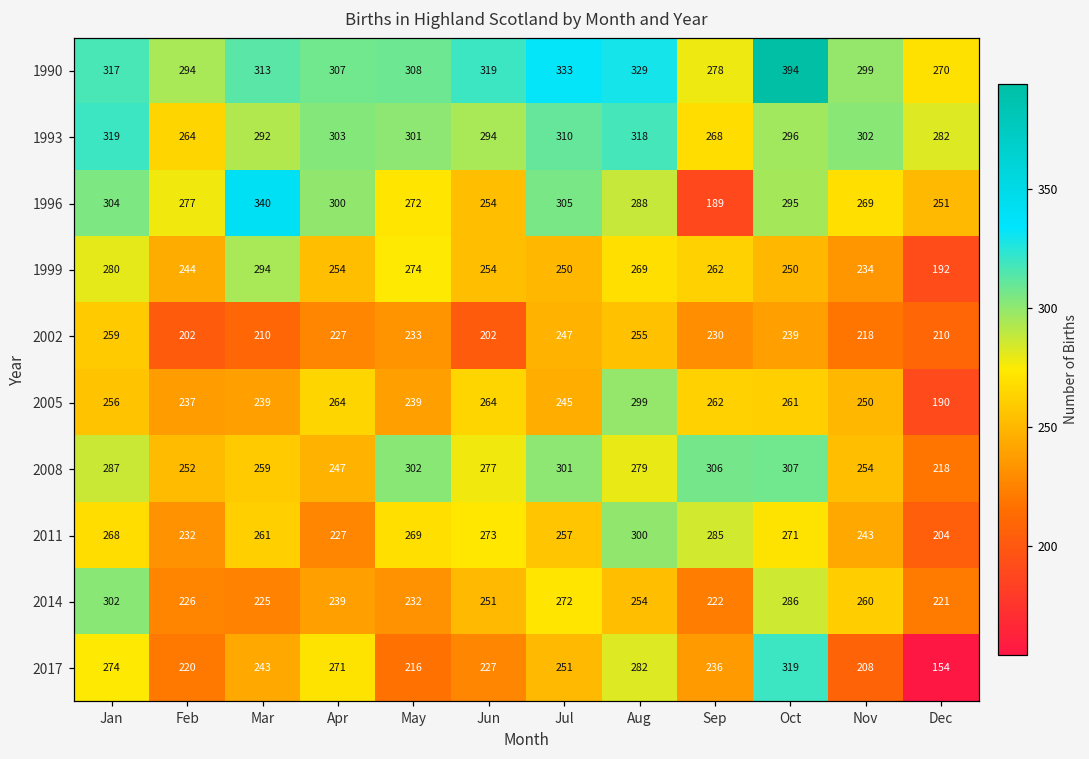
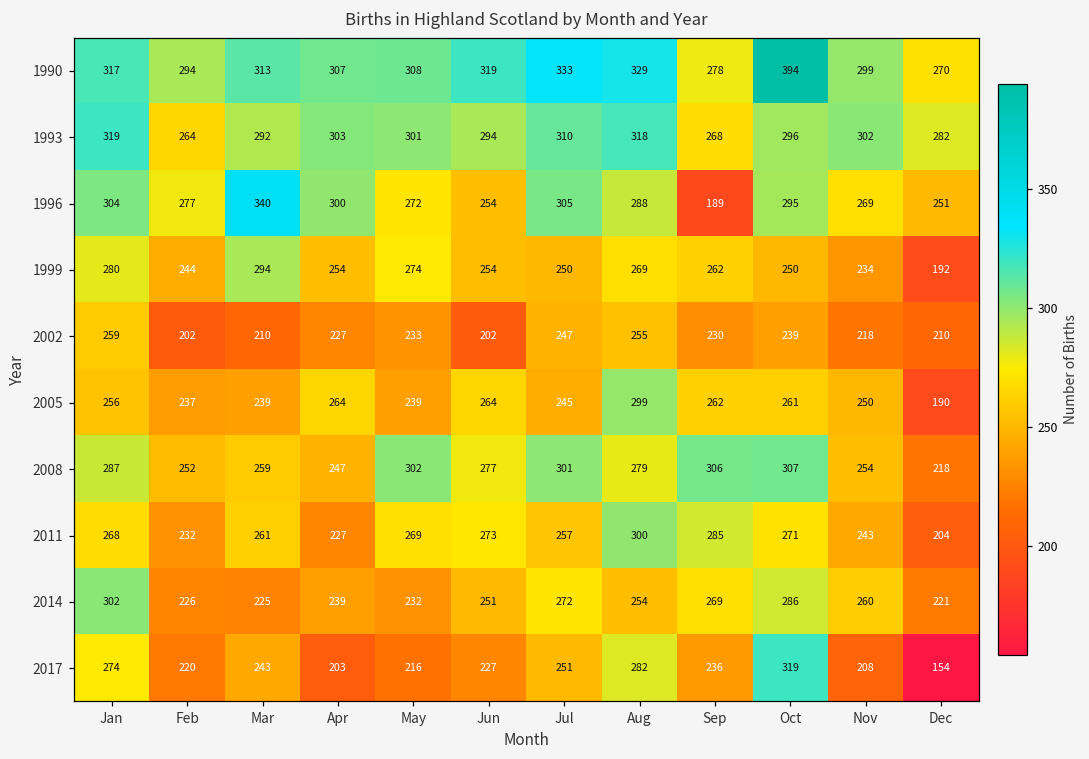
  {
    "1990": {
      "Jan": 317,
      "Feb": 294,
      "Mar": 313,
      "Apr": 307,
      "May": 308,
      "Jun": 319,
      "Jul": 333,
      "Aug": 329,
      "Sep": 278,
      "Oct": 394,
      "Nov": 299,
      "Dec": 270
    },
    "1993": {
      "Jan": 319,
      "Feb": 264,
      "Mar": 292,
      "Apr": 303,
      "May": 301,
      "Jun": 294,
      "Jul": 310,
      "Aug": 318,
      "Sep": 268,
      "Oct": 296,
      "Nov": 302,
      "Dec": 282
    },
    "1996": {
      "Jan": 304,
      "Feb": 277,
      "Mar": 340,
      "Apr": 300,
      "May": 272,
      "Jun": 254,
      "Jul": 305,
      "Aug": 288,
      "Sep": 189,
      "Oct": 295,
      "Nov": 269,
      "Dec": 251
    },
    "1999": {
      "Jan": 280,
      "Feb": 244,
      "Mar": 294,
      "Apr": 254,
      "May": 274,
      "Jun": 254,
      "Jul": 250,
      "Aug": 269,
      "Sep": 262,
      "Oct": 250,
      "Nov": 234,
      "Dec": 192
    },
    "2002": {
      "Jan": 259,
      "Feb": 202,
      "Mar": 210,
      "Apr": 227,
      "May": 233,
      "Jun": 202,
      "Jul": 247,
      "Aug": 255,
      "Sep": 230,
      "Oct": 239,
      "Nov": 218,
      "Dec": 210
    },
    "2005": {
      "Jan": 256,
      "Feb": 237,
      "Mar": 239,
      "Apr": 264,
      "May": 239,
      "Jun": 264,
      "Jul": 245,
      "Aug": 299,
      "Sep": 262,
      "Oct": 261,
      "Nov": 250,
      "Dec": 190
    },
    "2008": {
      "Jan": 287,
      "Feb": 252,
      "Mar": 259,
      "Apr": 247,
      "May": 302,
      "Jun": 277,
      "Jul": 301,
      "Aug": 279,
      "Sep": 306,
      "Oct": 307,
      "Nov": 254,
      "Dec": 218
    },
    "2011": {
      "Jan": 268,
      "Feb": 232,
      "Mar": 261,
      "Apr": 227,
      "May": 269,
      "Jun": 273,
      "Jul": 257,
      "Aug": 300,
      "Sep": 285,
      "Oct": 271,
      "Nov": 243,
      "Dec": 204
    },
    "2014": {
      "Jan": 302,
      "Feb": 226,
      "Mar": 225,
      "Apr": 239,
      "May": 232,
      "Jun": 251,
      "Jul": 272,
      "Aug": 254,
-     "Sep": 222,
+     "Sep": 269,
      "Oct": 286,
      "Nov": 260,
      "Dec": 221
    },
    "2017": {
      "Jan": 274,
      "Feb": 220,
      "Mar": 243,
-     "Apr": 271,
+     "Apr": 203,
      "May": 216,
      "Jun": 227,
      "Jul": 251,
      "Aug": 282,
      "Sep": 236,
      "Oct": 319,
      "Nov": 208,
      "Dec": 154
    }
  }
